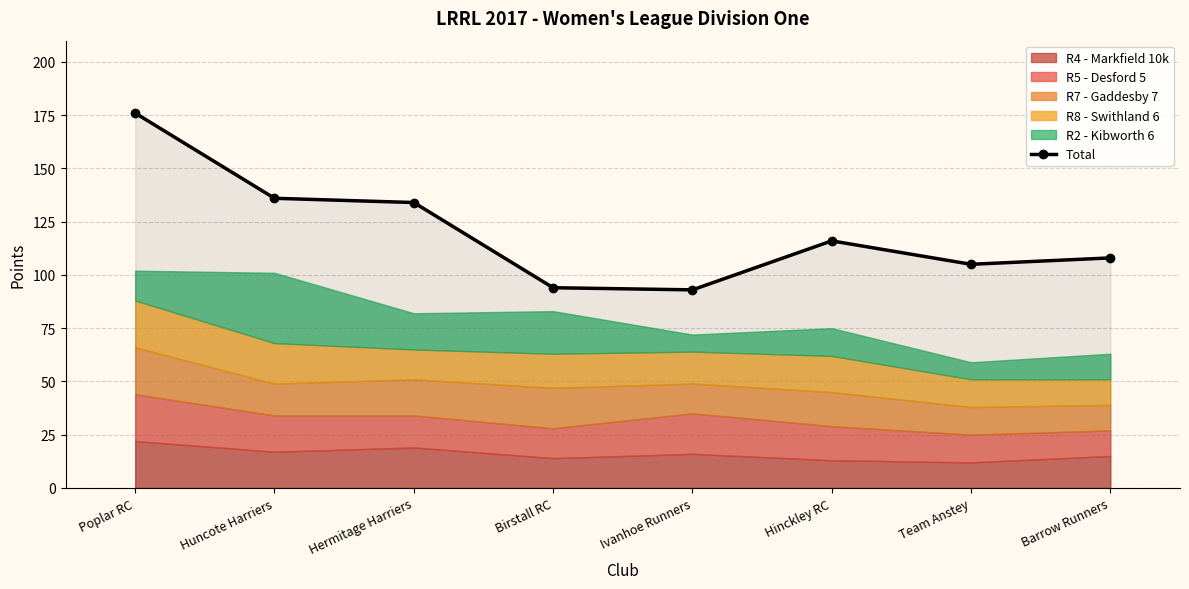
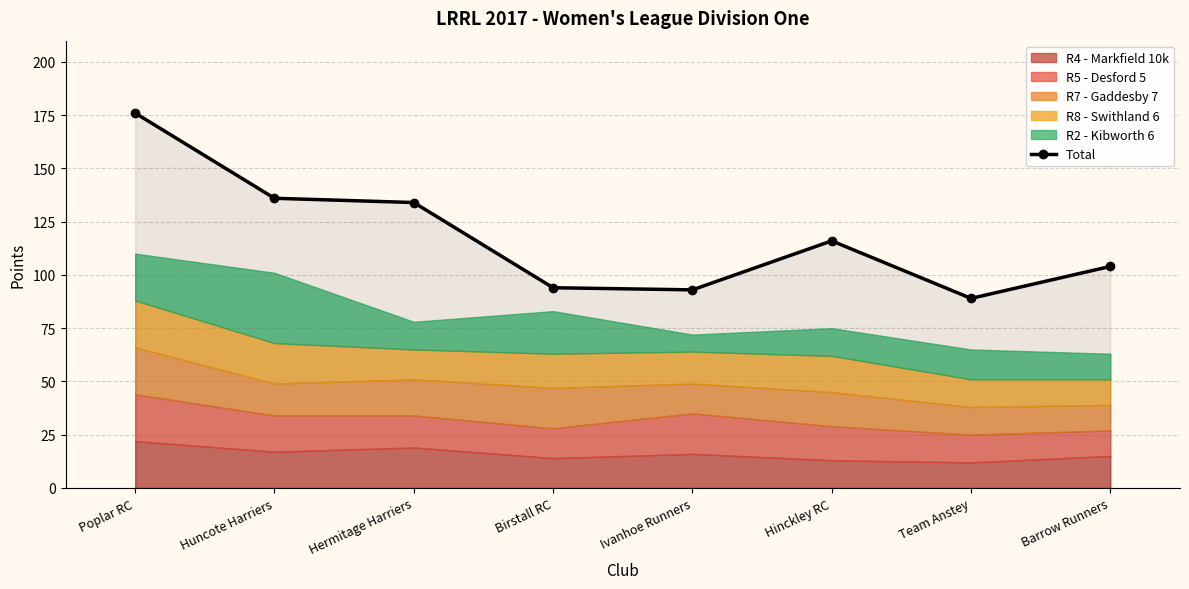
  {
    "Total": {
      "Poplar RC": 176,
      "Huncote Harriers": 136,
      "Hermitage Harriers": 134,
      "Birstall RC": 94,
      "Ivanhoe Runners": 93,
      "Hinckley RC": 116,
-     "Team Anstey": 105,
-     "Barrow Runners": 108
+     "Team Anstey": 89,
+     "Barrow Runners": 104
    },
    "R2 - Kibworth 6": {
-     "Poplar RC": 14,
+     "Poplar RC": 22,
      "Huncote Harriers": 33,
-     "Hermitage Harriers": 17,
+     "Hermitage Harriers": 13,
      "Birstall RC": 20,
      "Ivanhoe Runners": 8,
      "Hinckley RC": 13,
-     "Team Anstey": 8,
+     "Team Anstey": 14,
      "Barrow Runners": 12
    }
  }
